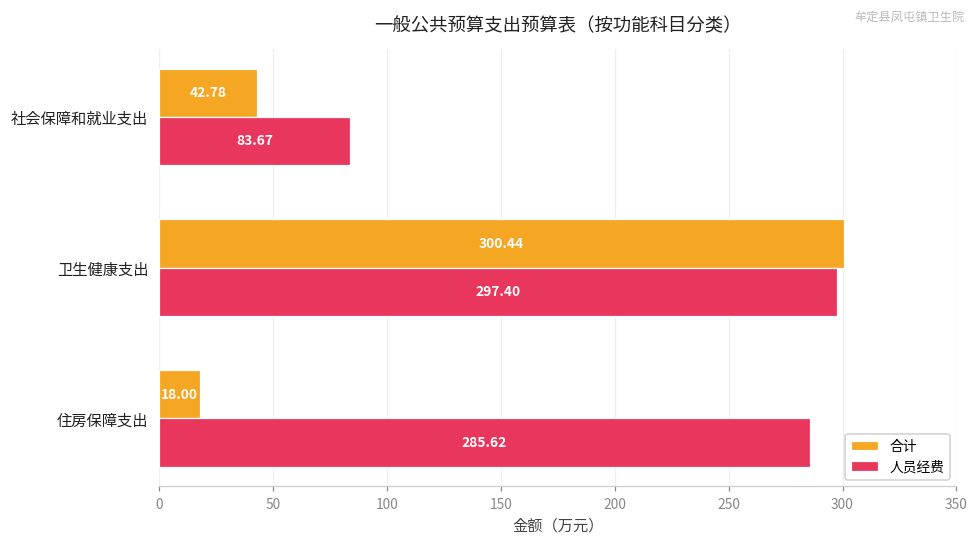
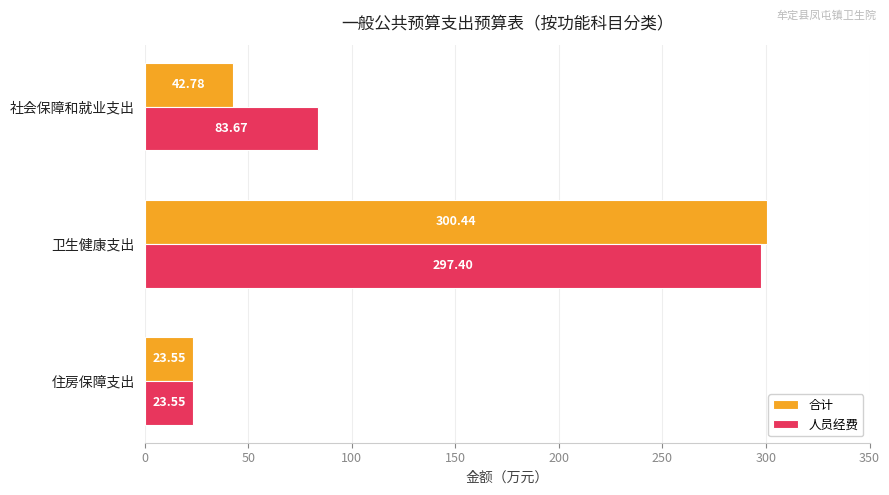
  {
    "合计": {
      "社会保障和就业支出": 42.78,
      "卫生健康支出": 300.44,
-     "住房保障支出": 18.00
+     "住房保障支出": 23.55
    },
    "人员经费": {
      "社会保障和就业支出": 83.67,
      "卫生健康支出": 297.40,
-     "住房保障支出": 285.62
+     "住房保障支出": 23.55
    }
  }
